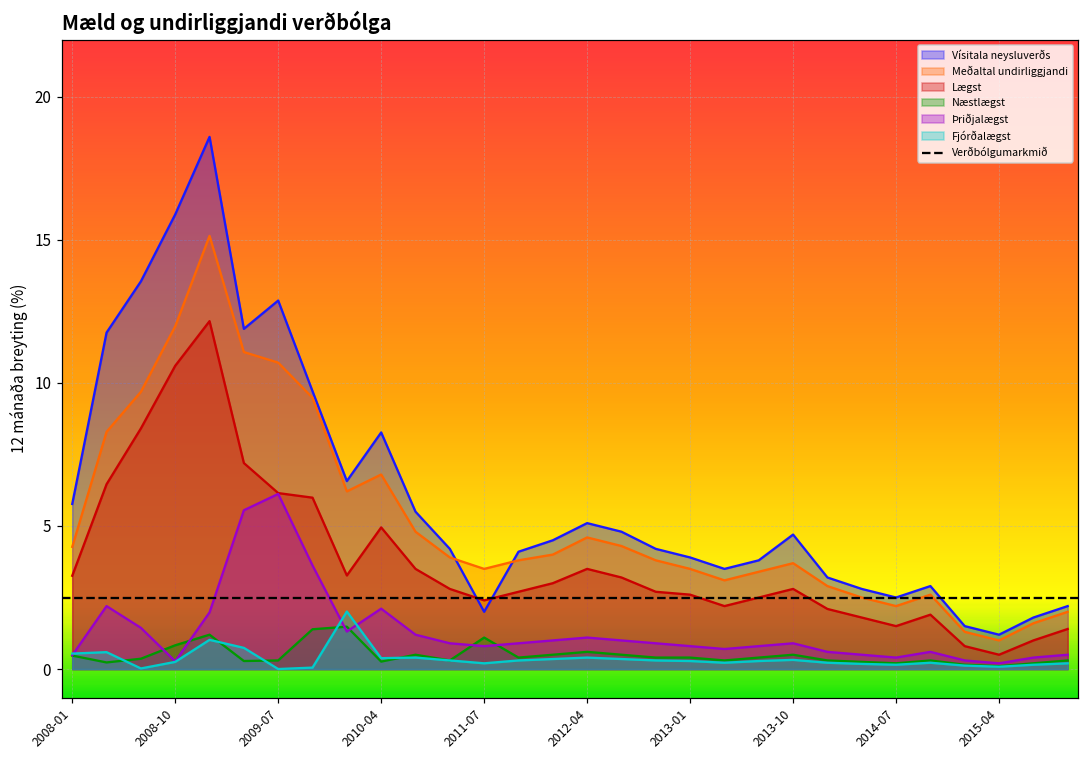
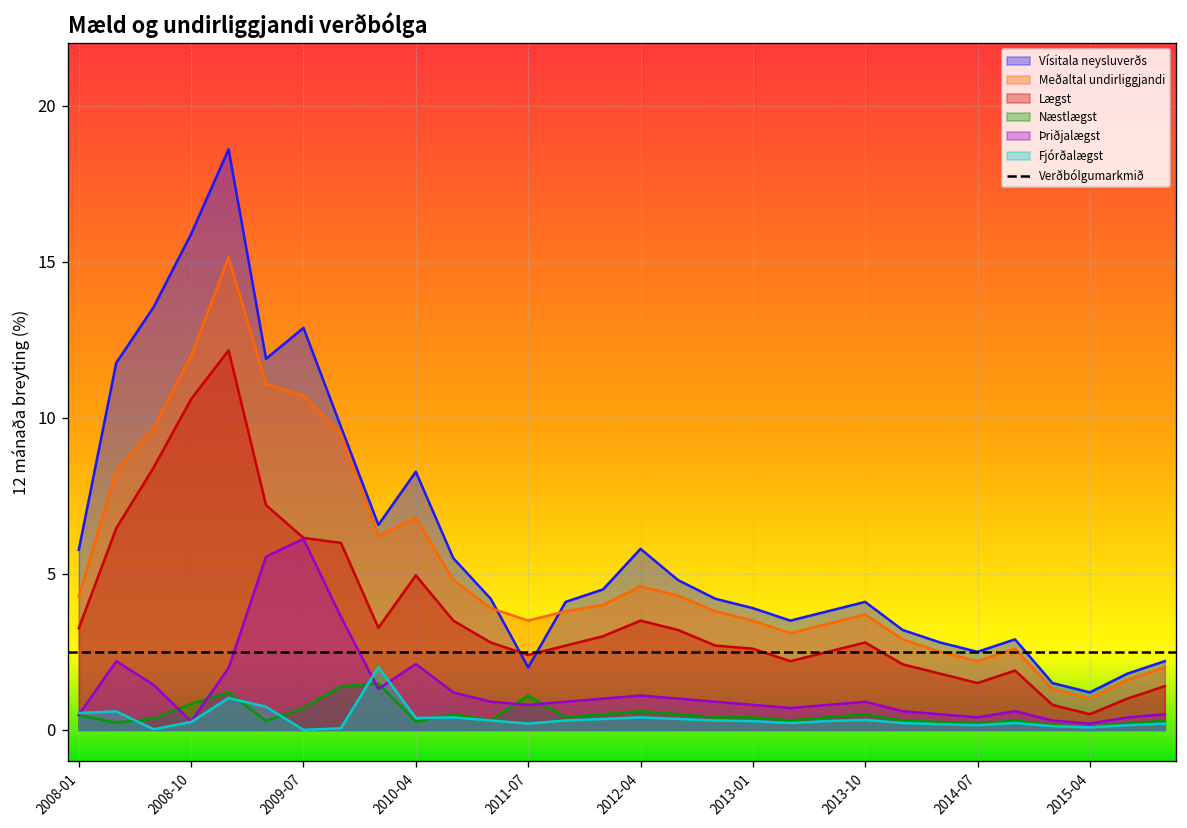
  {
    "Vísitala neysluverðs": {
      "2008-01": 5.8,
      "2008-10": 15.9,
      "2009-07": 12.9,
      "2010-04": 8.3,
      "2011-07": 2.0,
-     "2012-04": 5.1,
+     "2012-04": 5.8,
      "2013-01": 3.9,
-     "2013-10": 4.7,
+     "2013-10": 4.1,
      "2014-07": 2.5,
      "2015-04": 1.2
    },
    "Næstlægst": {
      "2008-10": 0.8,
-     "2009-07": 0.3,
+     "2009-07": 0.7,
      "2010-04": 0.3,
      "2011-07": 1.1,
      "2012-04": 0.6,
      "2013-01": 0.4,
      "2013-10": 0.5
    },
    "Þriðjalægst": {
      "2010-04": 2.1,
      "2011-07": 0.8,
      "2012-04": 1.1,
      "2013-01": 0.8,
      "2013-10": 0.9,
      "2014-07": 0.4,
      "2015-04": 0.2
    },
    "Fjórðalægst": {
      "2009-07": 0.0,
      "2010-04": 0.4,
      "2011-07": 0.2,
      "2012-04": 0.4,
      "2013-01": 0.3,
      "2013-10": 0.3
    }
  }
